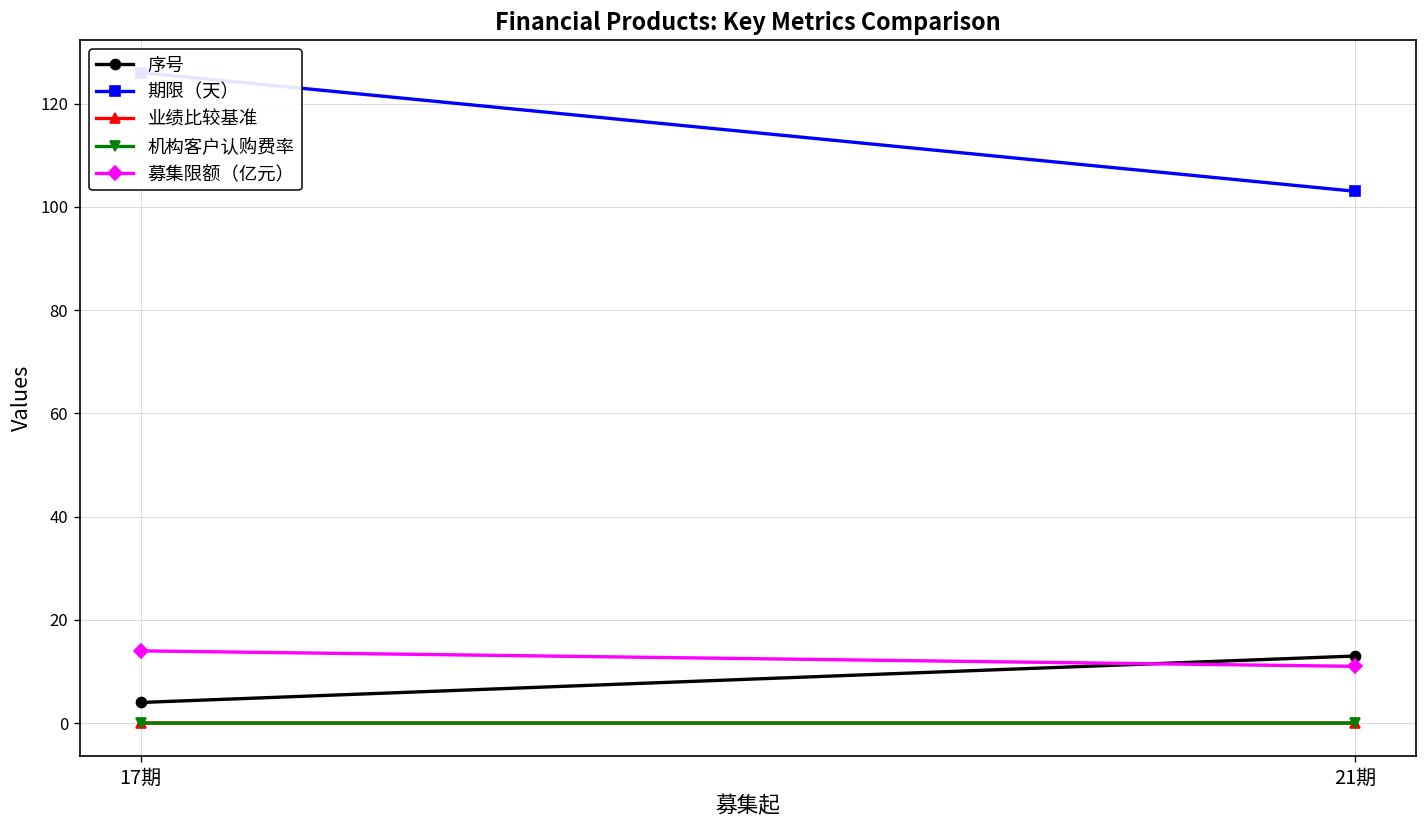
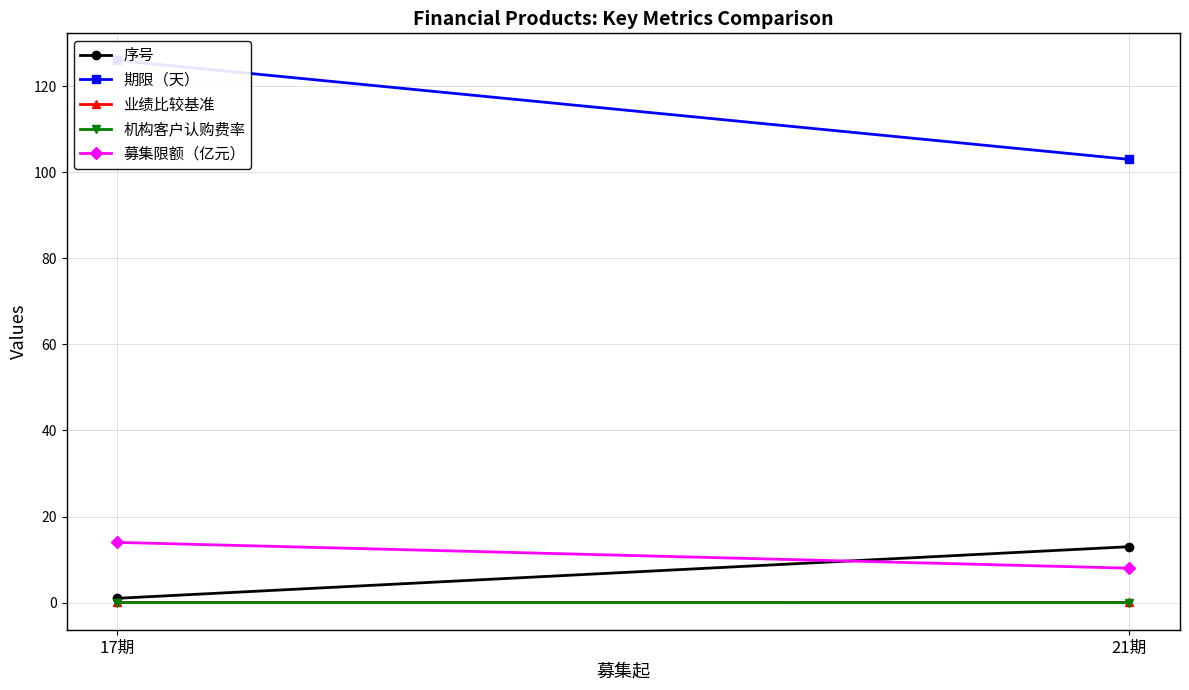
  {
    "序号": {
-     "17期": 4,
+     "17期": 1,
      "21期": 13
    },
    "期限（天）": {
      "21期": 103
    },
    "募集限额（亿元）": {
      "17期": 14,
-     "21期": 11
+     "21期": 8
    }
  }
